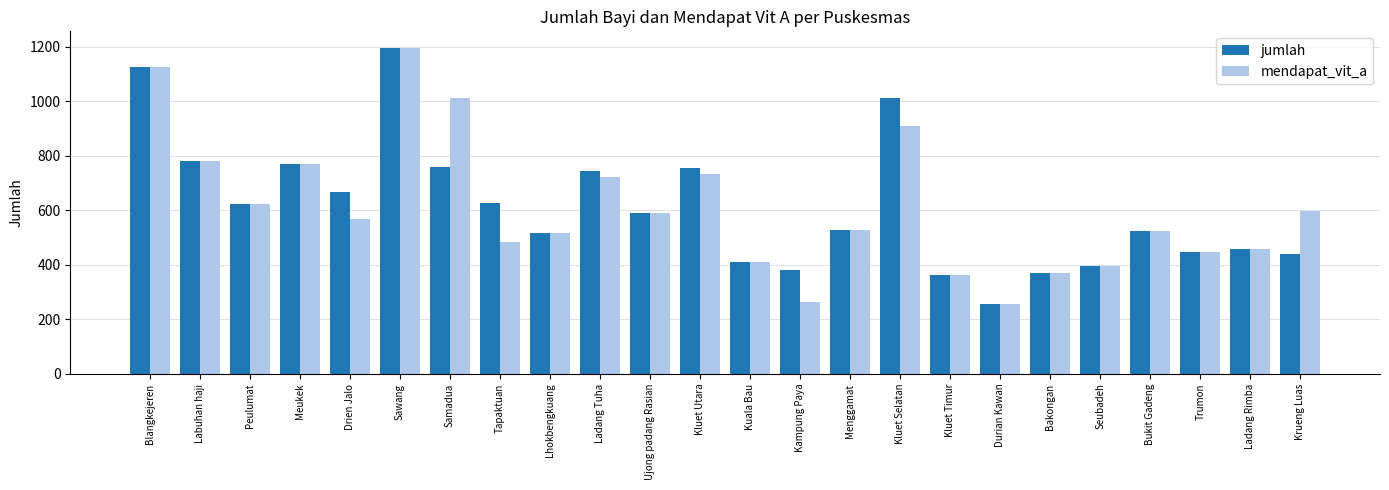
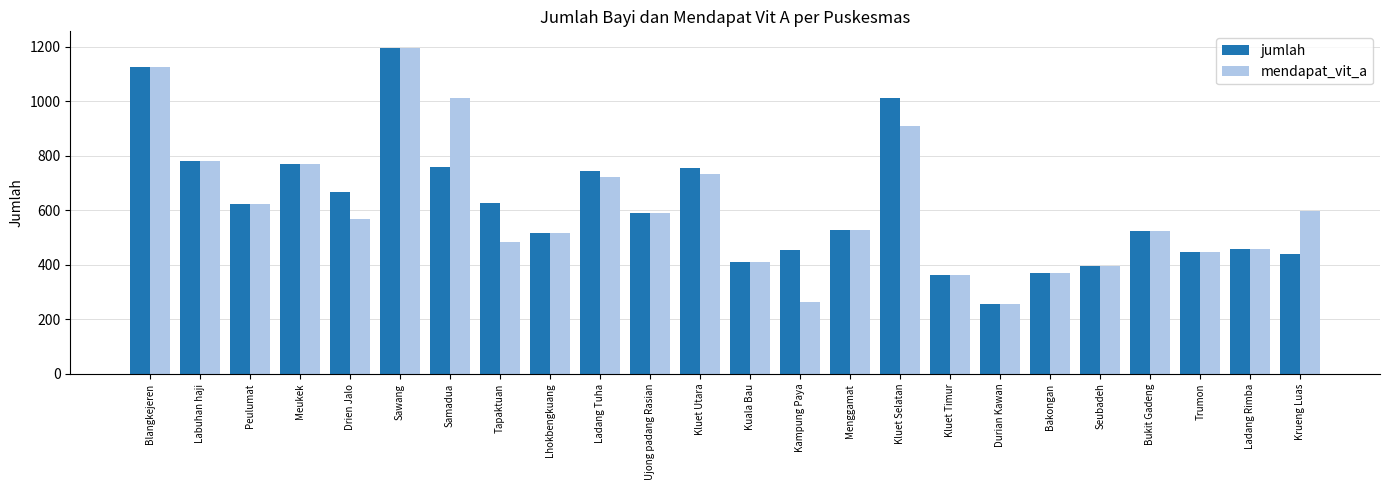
  {
    "jumlah": {
      "Blangkejeren": 1130,
      "Labuhan haji": 780,
      "Peulumat": 620,
      "Meukek": 770,
      "Drien Jalo": 670,
      "Sawang": 1200,
      "Samadua": 760,
      "Tapaktuan": 630,
      "Lhokbengkuang": 520,
      "Ladang Tuha": 750,
      "Ujong padang Rasian": 590,
      "Kluet Utara": 750,
      "Kuala Bau": 410,
-     "Kampung Paya": 380,
+     "Kampung Paya": 450,
      "Menggamat": 530,
      "Kluet Selatan": 1010,
      "Kluet Timur": 360,
      "Durian Kawan": 260,
      "Bakongan": 370,
      "Seubadeh": 400,
      "Bukit Gadeng": 530,
      "Trumon": 450,
      "Ladang Rimba": 460,
      "Krueng Luas": 440
    },
    "mendapat_vit_a": {
      "Blangkejeren": 1130,
      "Labuhan haji": 780,
      "Peulumat": 620,
      "Meukek": 770,
      "Drien Jalo": 570,
      "Sawang": 1200,
      "Samadua": 1010,
      "Tapaktuan": 480,
      "Lhokbengkuang": 520,
      "Ladang Tuha": 720,
      "Ujong padang Rasian": 590,
      "Kluet Utara": 730,
      "Kuala Bau": 410,
      "Kampung Paya": 270,
      "Menggamat": 530,
      "Kluet Selatan": 910,
      "Kluet Timur": 360,
      "Durian Kawan": 260,
      "Bakongan": 370,
      "Seubadeh": 400,
      "Bukit Gadeng": 530,
      "Trumon": 450,
      "Ladang Rimba": 460,
      "Krueng Luas": 600
    }
  }
